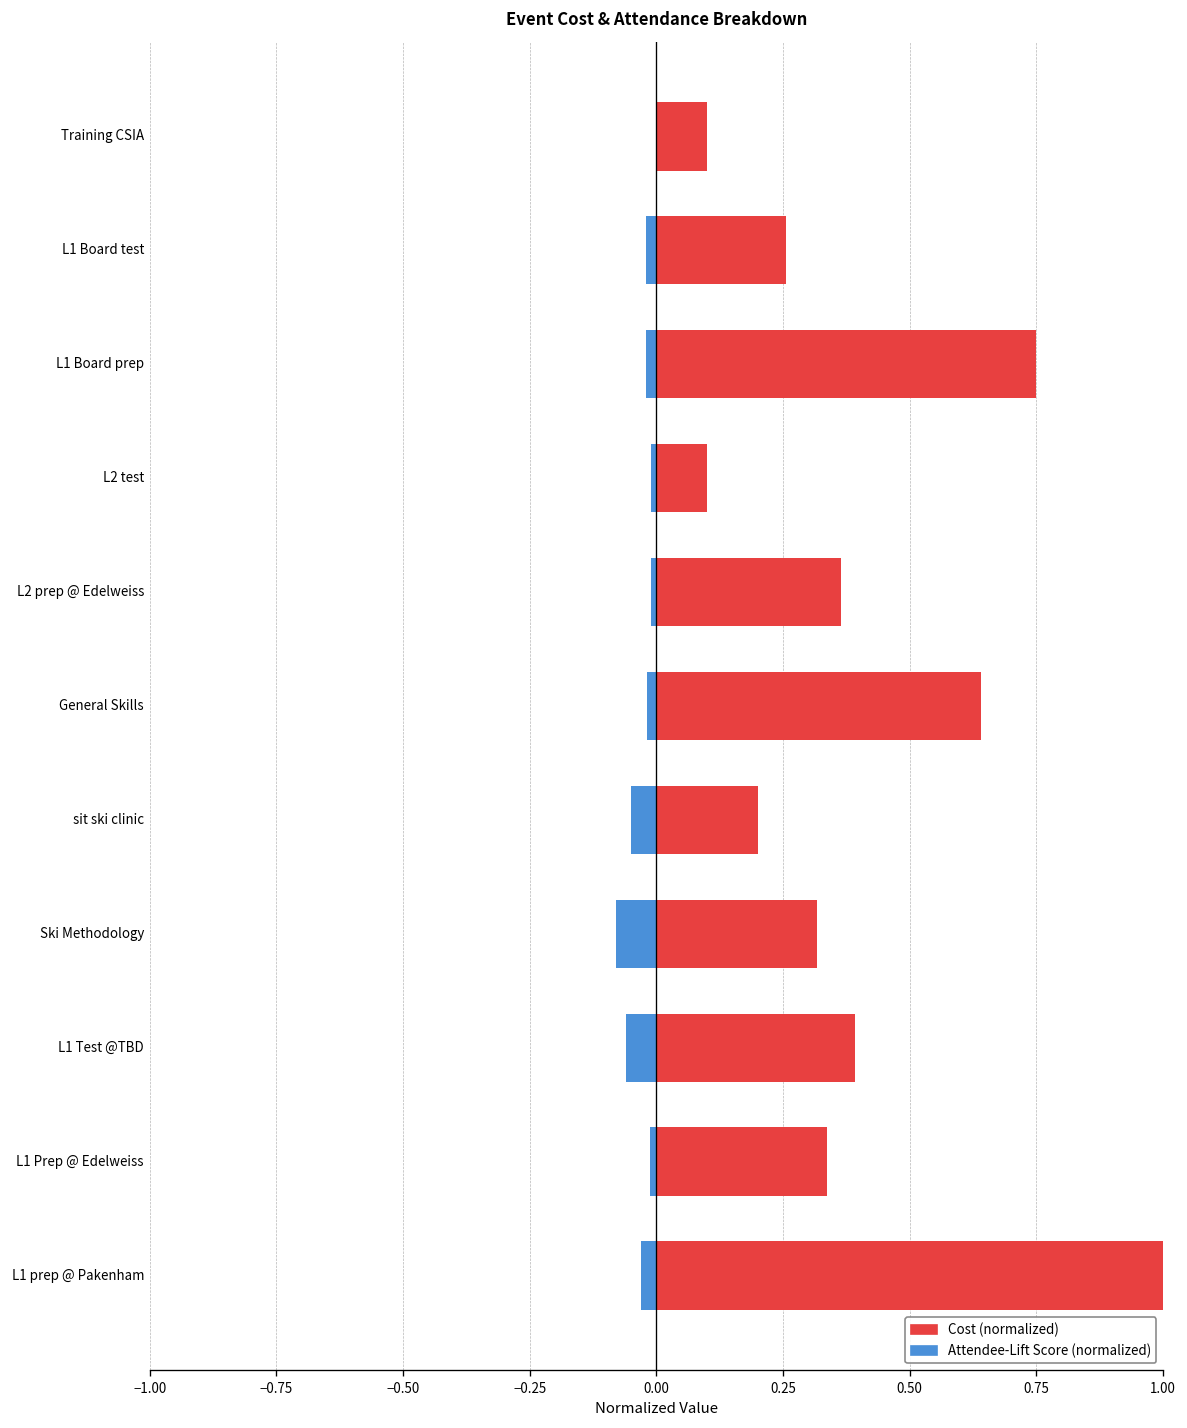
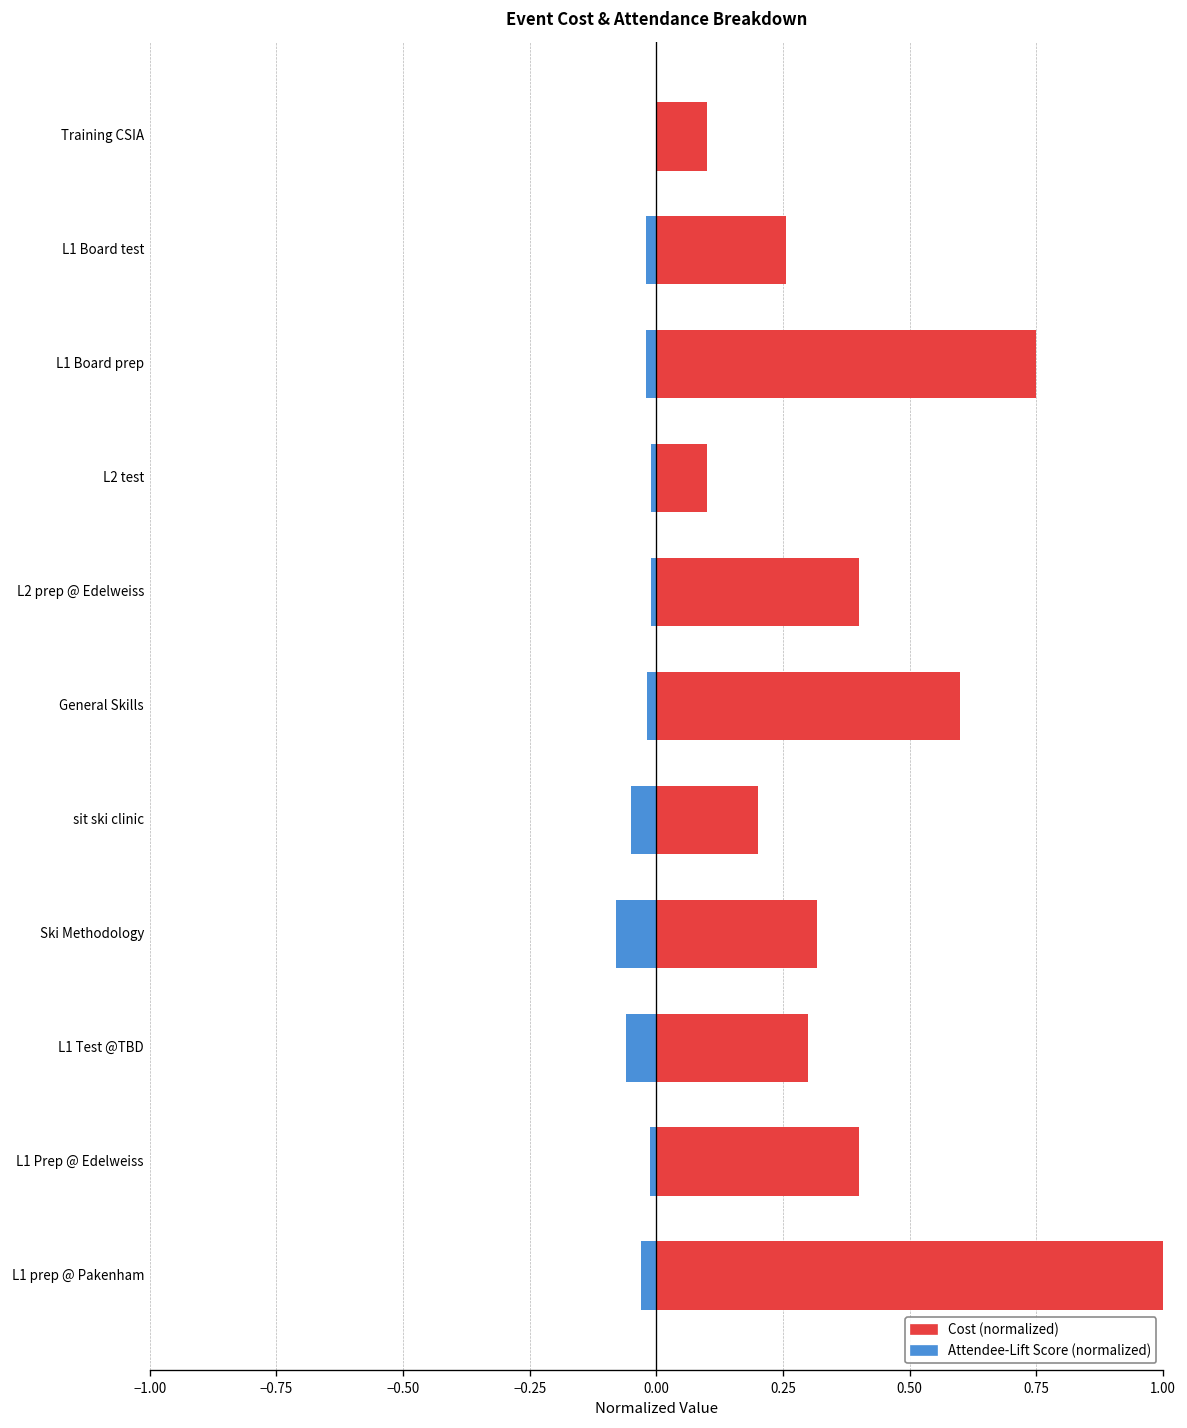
  {
    "Cost (normalized)": {
      "Training CSIA": 0.10,
      "L1 Board test": 0.26,
      "L1 Board prep": 0.75,
      "L2 test": 0.10,
-     "L2 prep @ Edelweiss": 0.37,
-     "General Skills": 0.64,
+     "L2 prep @ Edelweiss": 0.40,
+     "General Skills": 0.60,
      "sit ski clinic": 0.20,
      "Ski Methodology": 0.32,
-     "L1 Test @TBD": 0.39,
-     "L1 Prep @ Edelweiss": 0.34,
+     "L1 Test @TBD": 0.30,
+     "L1 Prep @ Edelweiss": 0.40,
      "L1 prep @ Pakenham": 1.00
    },
    "Attendee-Lift Score (normalized)": {
      "L1 Board test": -0.02,
      "L1 Board prep": -0.02,
      "L2 test": -0.01,
      "L2 prep @ Edelweiss": -0.01,
      "General Skills": -0.02,
      "sit ski clinic": -0.05,
      "Ski Methodology": -0.08,
      "L1 Test @TBD": -0.06,
      "L1 Prep @ Edelweiss": -0.01,
      "L1 prep @ Pakenham": -0.03
    }
  }
